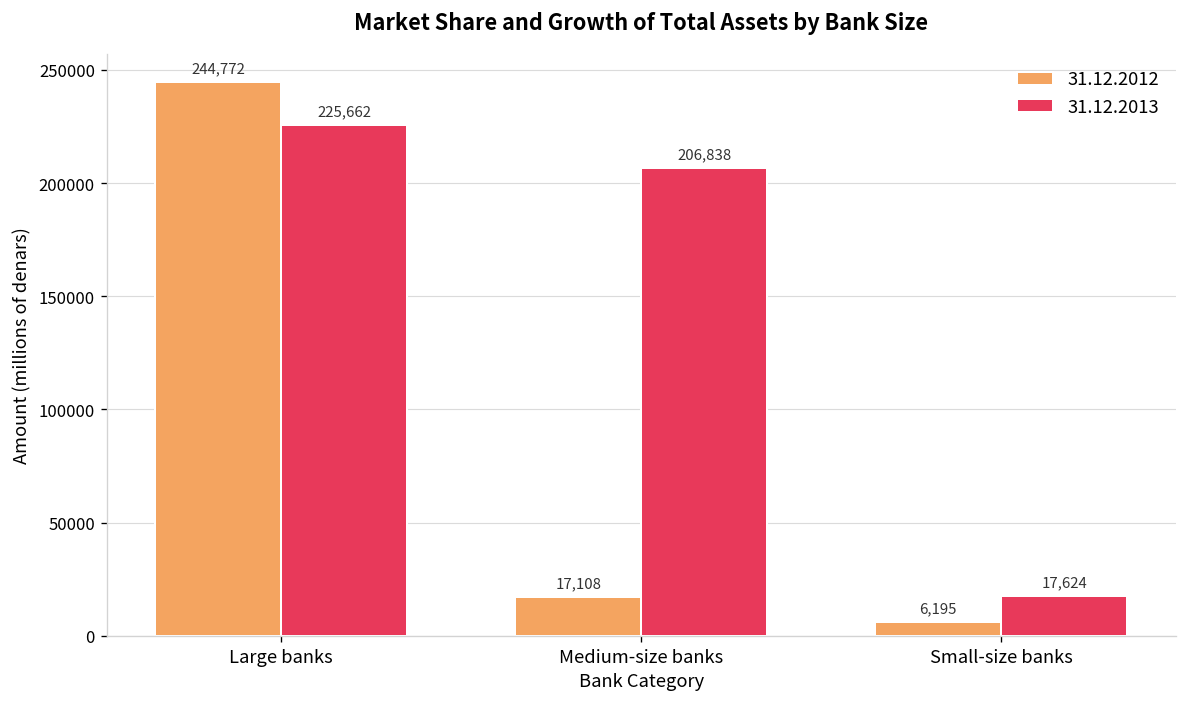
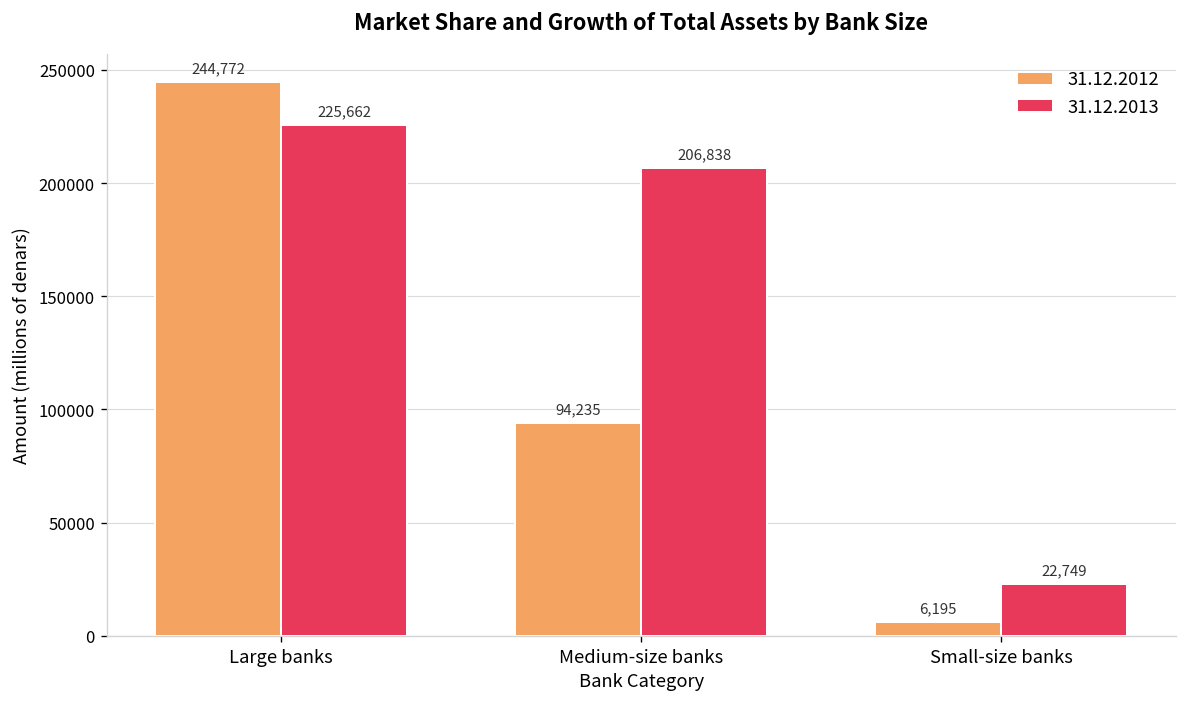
  {
    "31.12.2012": {
      "Large banks": "244,772",
-     "Medium-size banks": "17,108",
+     "Medium-size banks": "94,235",
      "Small-size banks": "6,195"
    },
    "31.12.2013": {
      "Large banks": "225,662",
      "Medium-size banks": "206,838",
-     "Small-size banks": "17,624"
+     "Small-size banks": "22,749"
    }
  }
